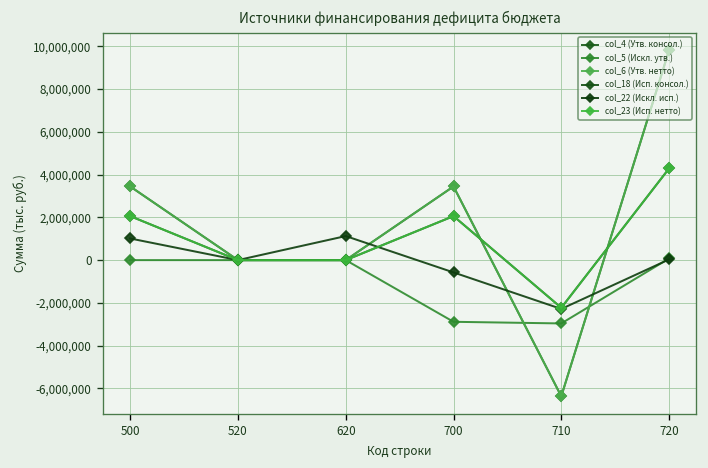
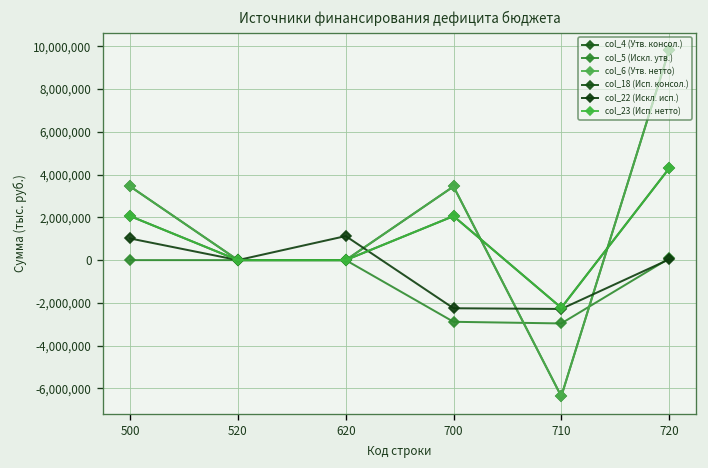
  {
    "col_22 (Искл. исп.)": {
      "500": "1,000,000",
      "620": "1,100,000",
-     "700": "-600,000"
+     "700": "-2,300,000"
    }
  }
